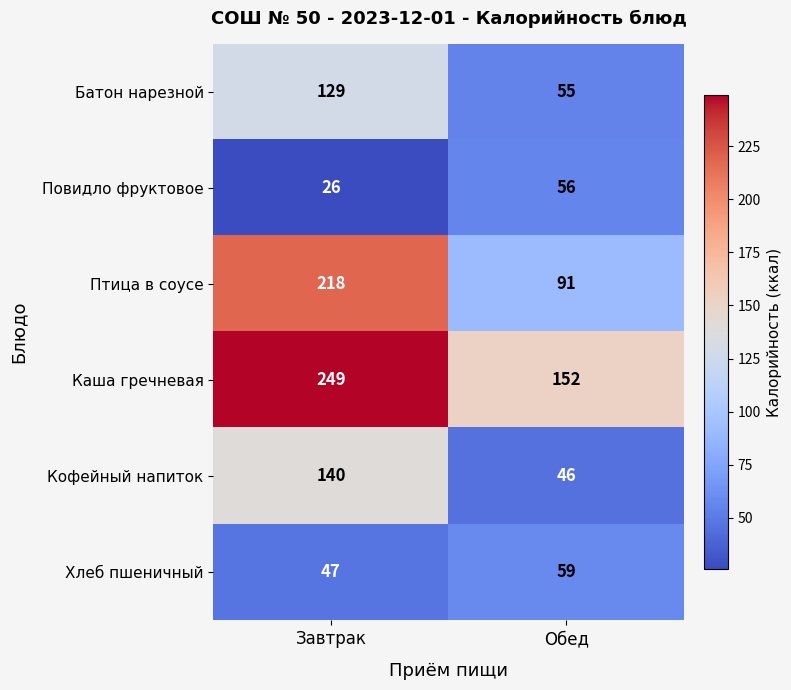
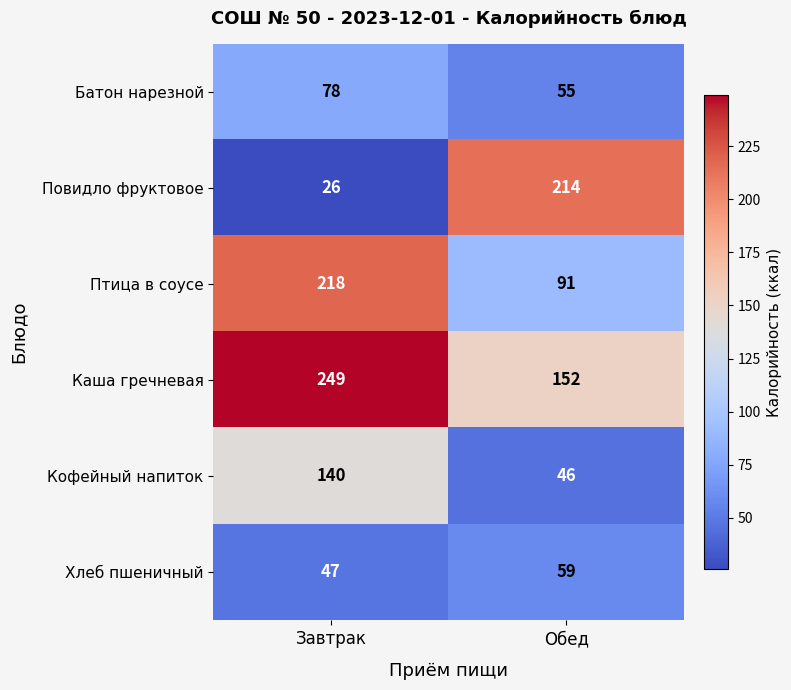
  {
    "Батон нарезной": {
-     "Завтрак": 129,
+     "Завтрак": 78,
      "Обед": 55
    },
    "Повидло фруктовое": {
      "Завтрак": 26,
-     "Обед": 56
+     "Обед": 214
    },
    "Птица в соусе": {
      "Завтрак": 218,
      "Обед": 91
    },
    "Каша гречневая": {
      "Завтрак": 249,
      "Обед": 152
    },
    "Кофейный напиток": {
      "Завтрак": 140,
      "Обед": 46
    },
    "Хлеб пшеничный": {
      "Завтрак": 47,
      "Обед": 59
    }
  }
